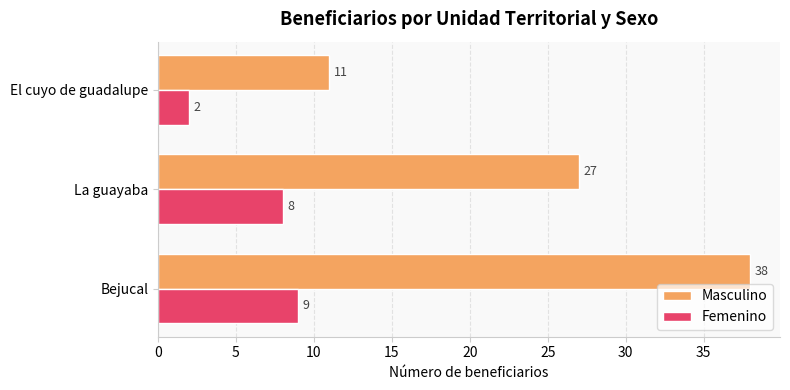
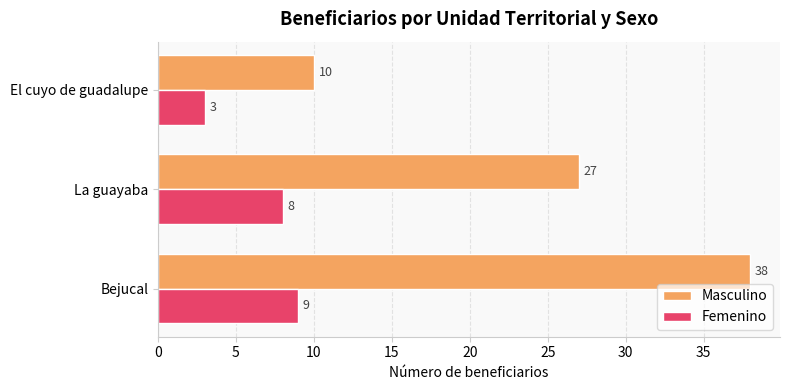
  {
    "Masculino": {
-     "El cuyo de guadalupe": 11,
+     "El cuyo de guadalupe": 10,
      "La guayaba": 27,
      "Bejucal": 38
    },
    "Femenino": {
-     "El cuyo de guadalupe": 2,
+     "El cuyo de guadalupe": 3,
      "La guayaba": 8,
      "Bejucal": 9
    }
  }
